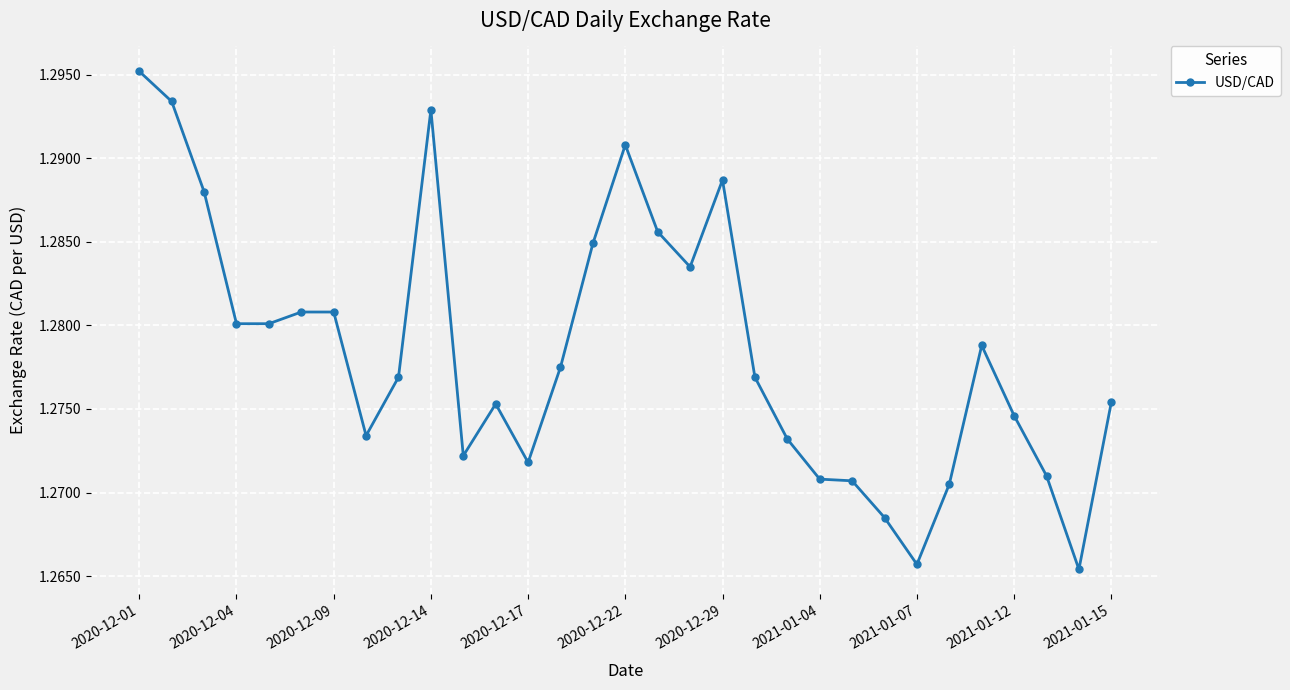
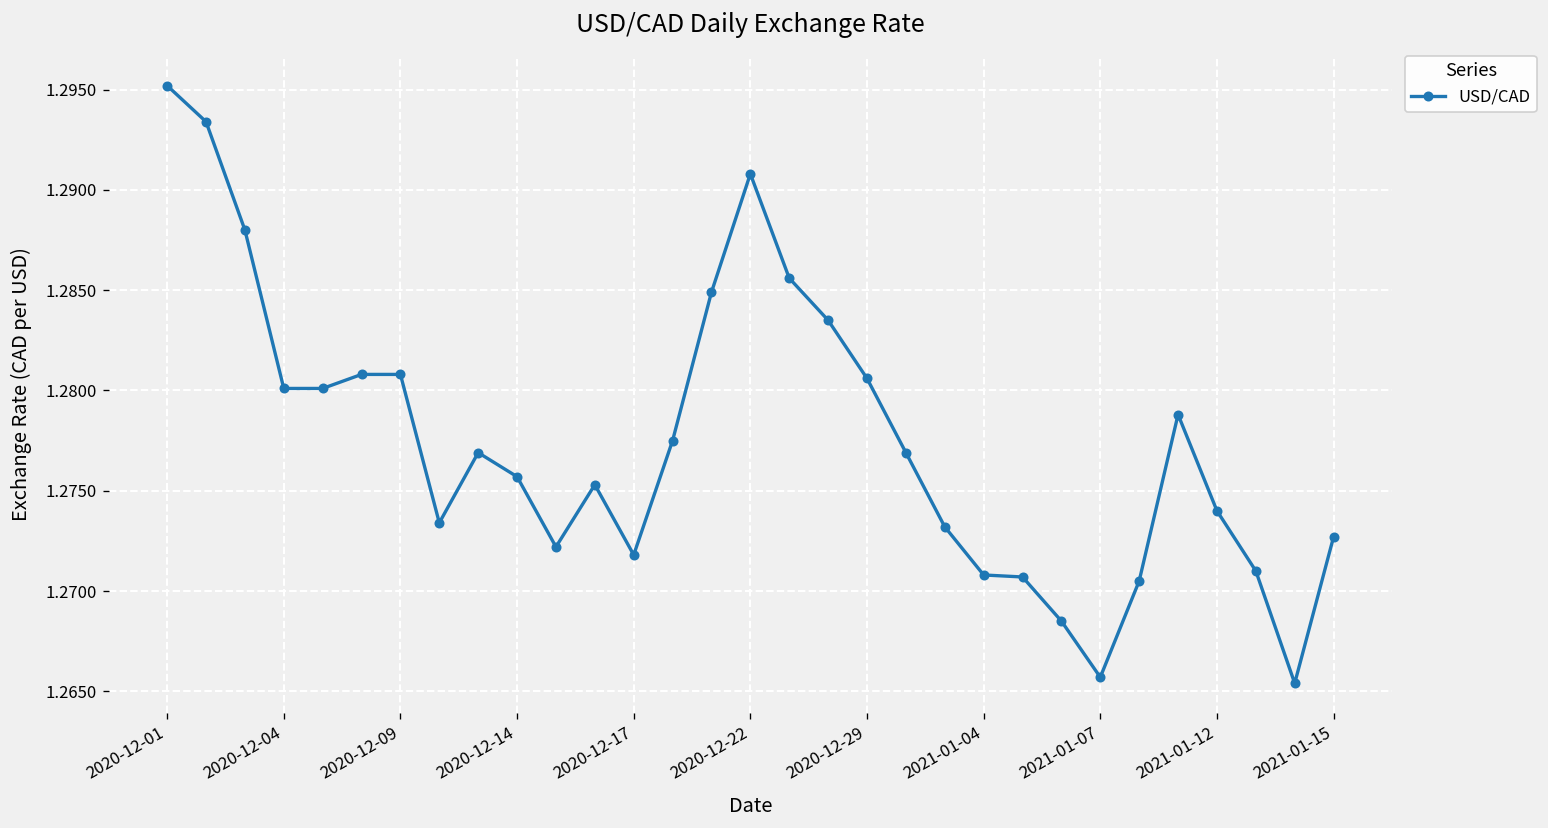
  {
    "2020-12-01": 1.2952,
    "2020-12-04": 1.2801,
    "2020-12-09": 1.2808,
-   "2020-12-14": 1.2929,
+   "2020-12-14": 1.2757,
    "2020-12-17": 1.2718,
    "2020-12-22": 1.2908,
-   "2020-12-29": 1.2887,
+   "2020-12-29": 1.2806,
    "2021-01-04": 1.2708,
    "2021-01-07": 1.2657,
-   "2021-01-12": 1.2746,
-   "2021-01-15": 1.2754
+   "2021-01-12": 1.2740,
+   "2021-01-15": 1.2727
  }
